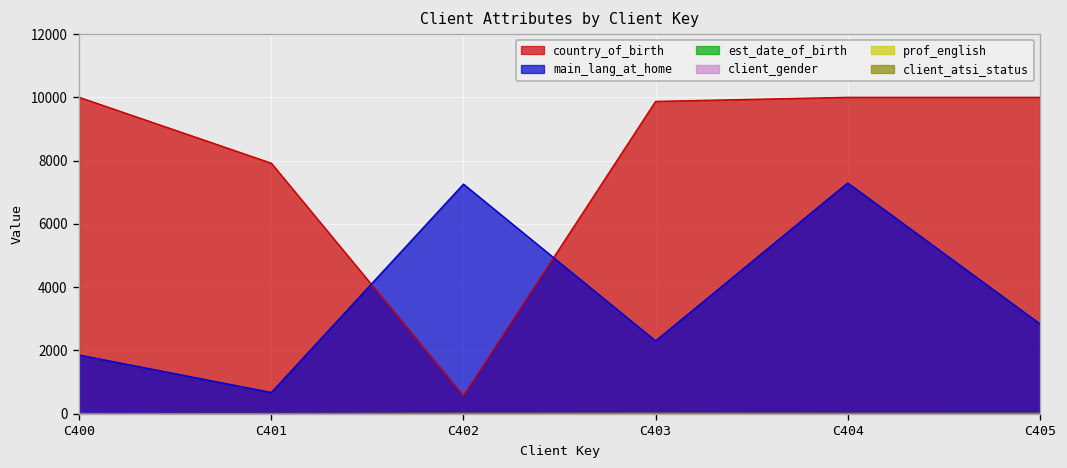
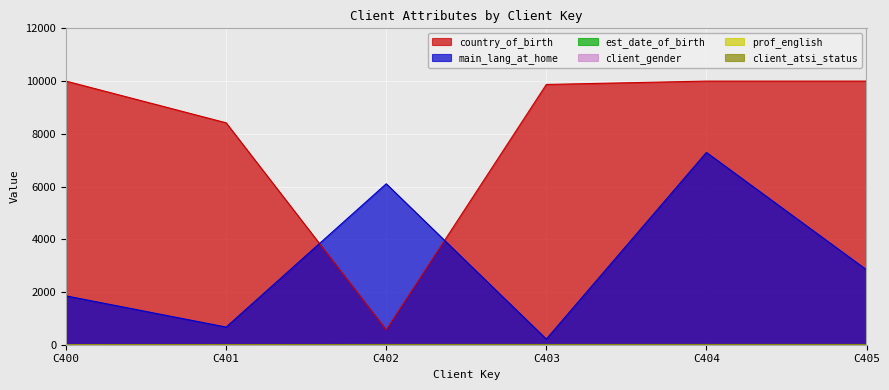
  {
    "country_of_birth": {
      "C400": 10000,
-     "C401": 7900,
+     "C401": 8400,
      "C402": 600,
      "C403": 9900,
      "C404": 10000,
      "C405": 10000
    },
    "main_lang_at_home": {
      "C400": 1900,
      "C401": 700,
-     "C402": 7300,
-     "C403": 2300,
+     "C402": 6100,
+     "C403": 200,
      "C404": 7300,
      "C405": 2800
    }
  }
